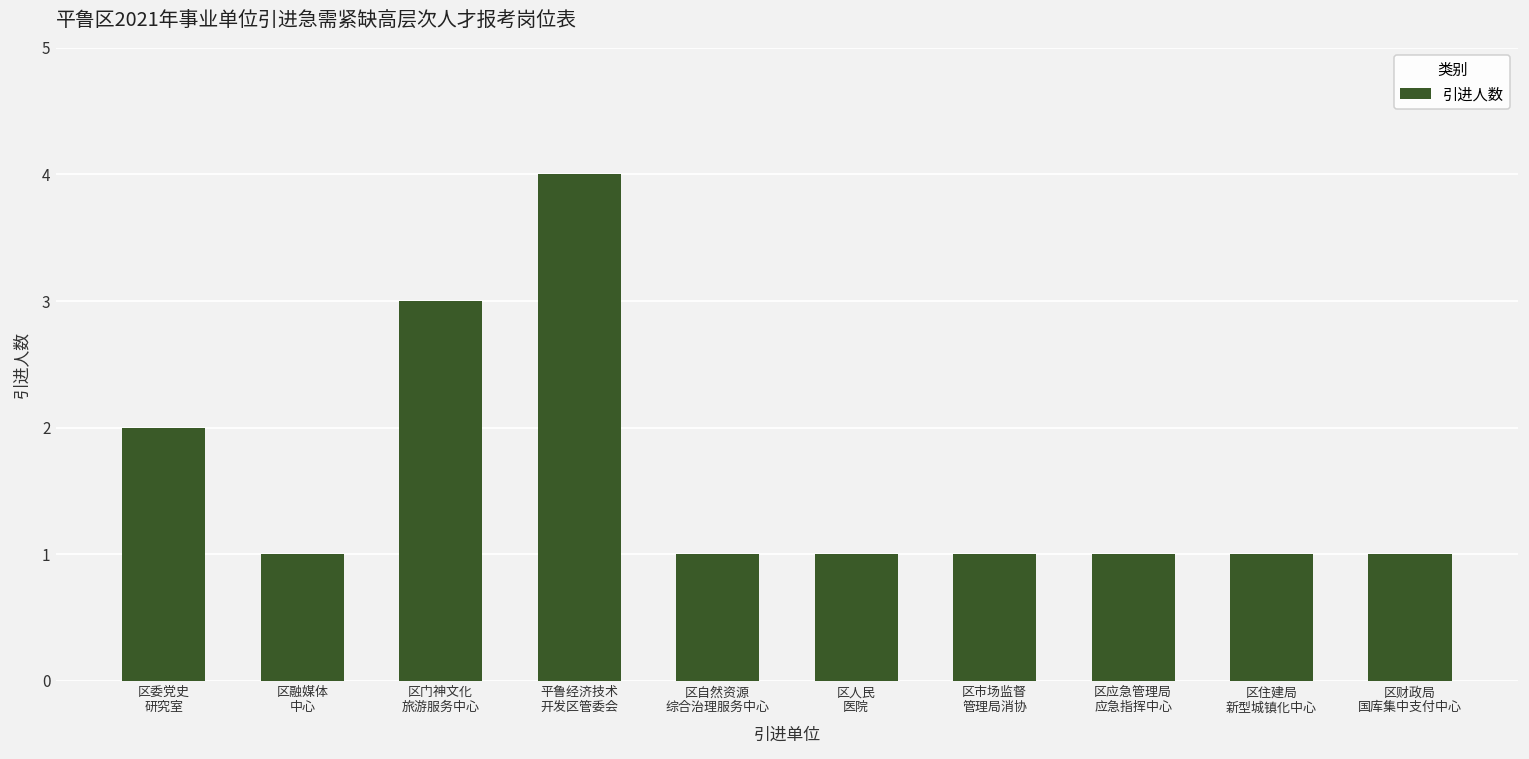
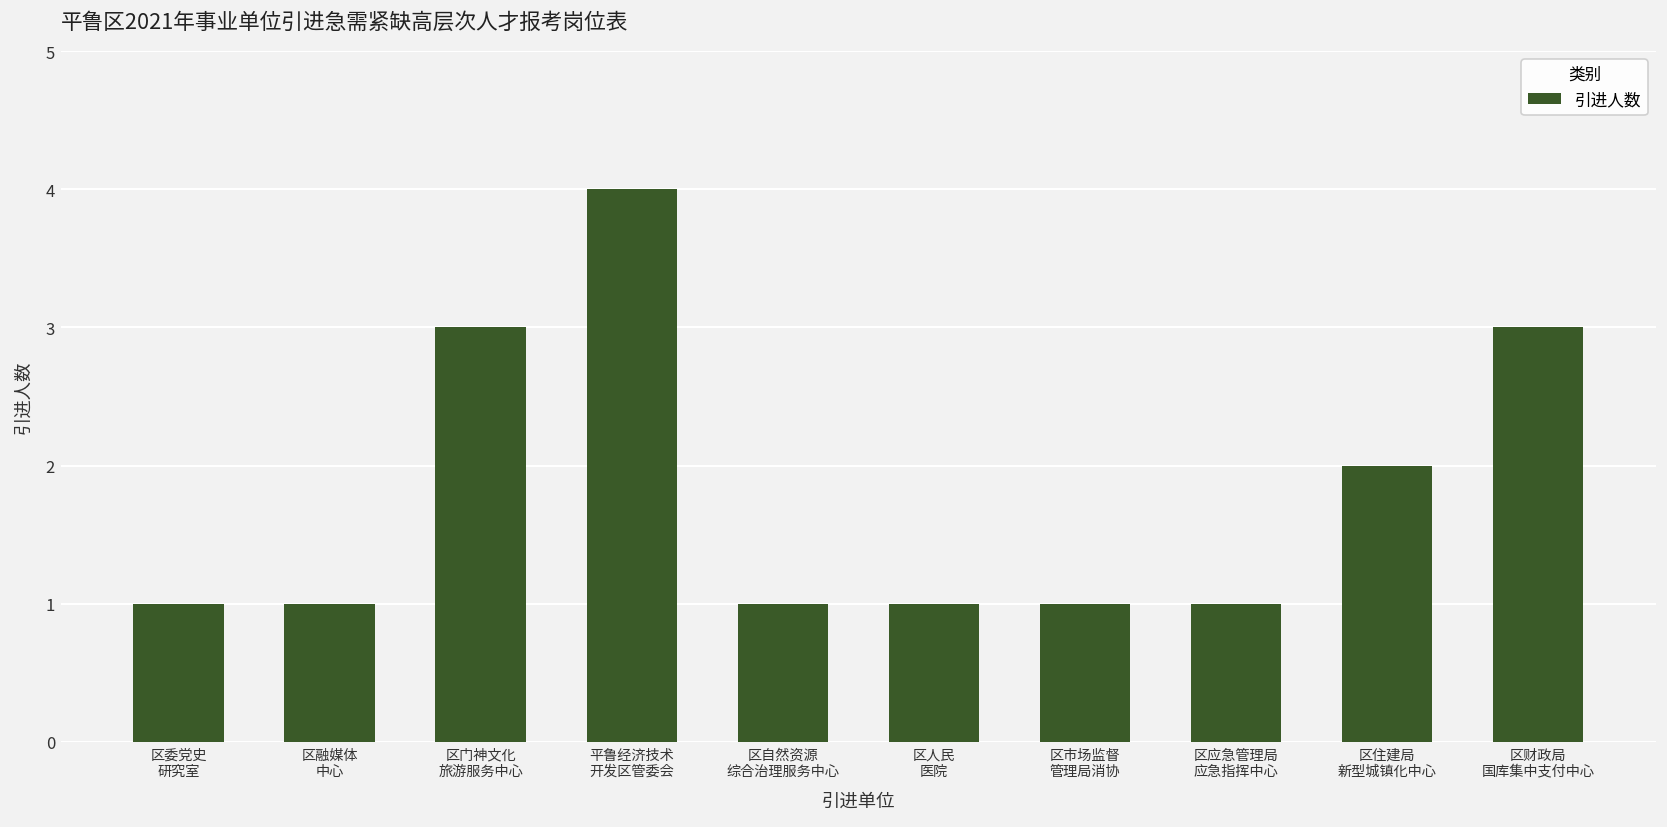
  {
-   "区委党史 研究室": 2,
+   "区委党史 研究室": 1,
    "区融媒体 中心": 1,
    "区门神文化 旅游服务中心": 3,
    "平鲁经济技术 开发区管委会": 4,
    "区自然资源 综合治理服务中心": 1,
    "区人民 医院": 1,
    "区市场监督 管理局消协": 1,
    "区应急管理局 应急指挥中心": 1,
-   "区住建局 新型城镇化中心": 1,
-   "区财政局 国库集中支付中心": 1
+   "区住建局 新型城镇化中心": 2,
+   "区财政局 国库集中支付中心": 3
  }
